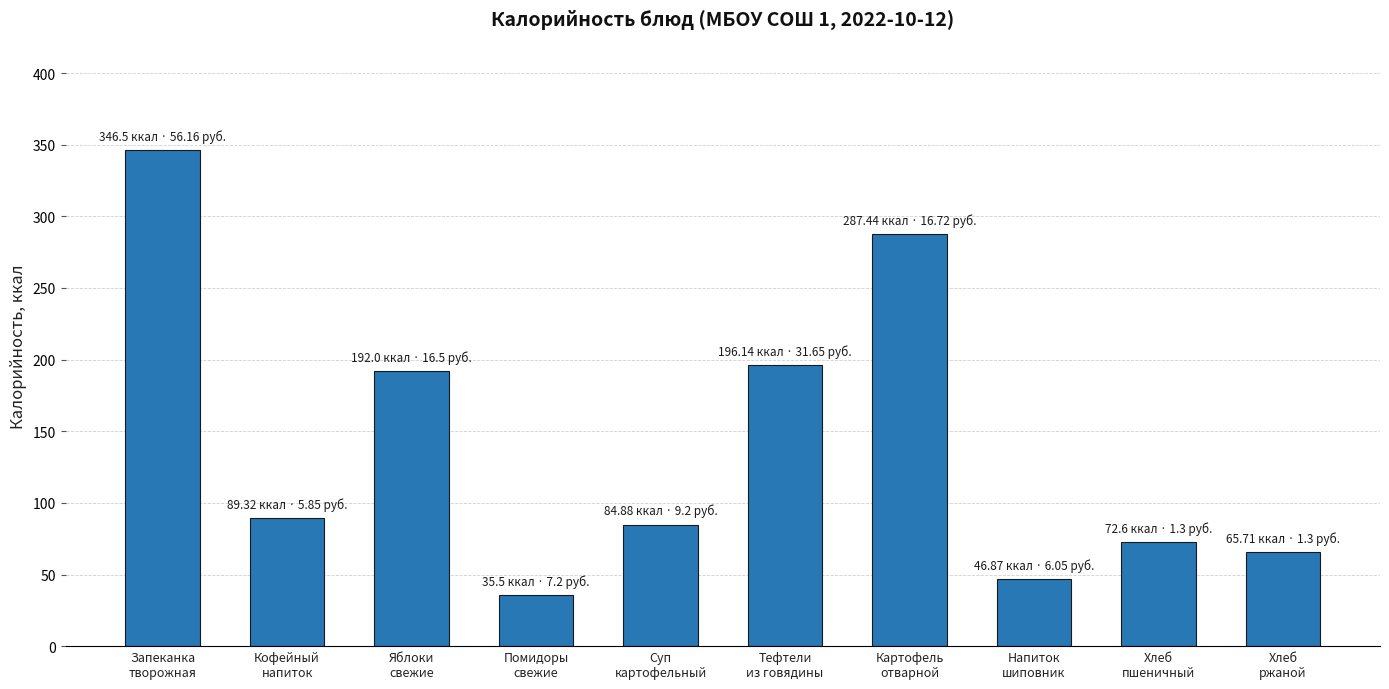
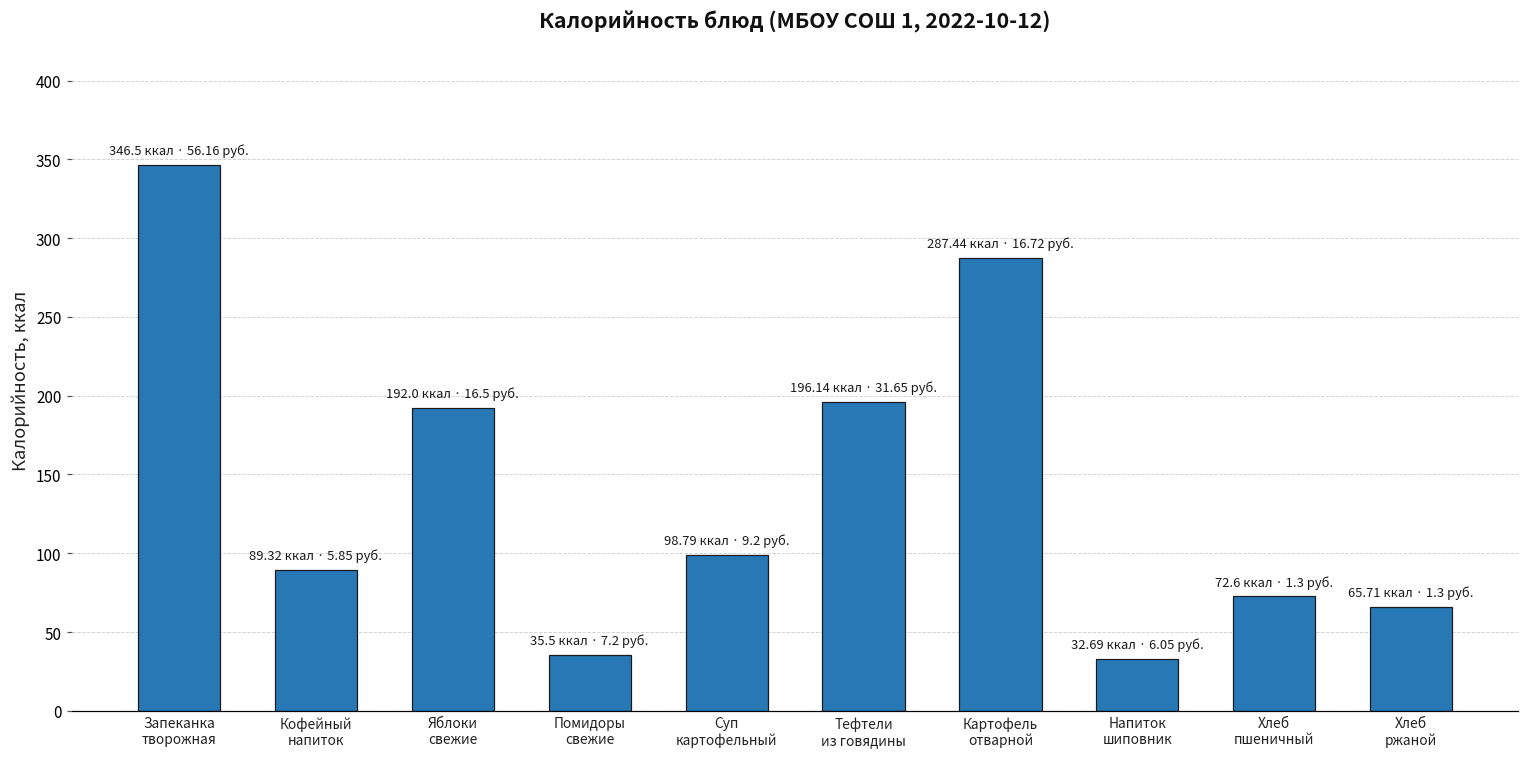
  {
    "Запеканка творожная": 346.5,
    "Кофейный напиток": 89.32,
    "Яблоки свежие": 192.0,
    "Помидоры свежие": 35.5,
-   "Суп картофельный": 84.88,
+   "Суп картофельный": 98.79,
    "Тефтели из говядины": 196.14,
    "Картофель отварной": 287.44,
-   "Напиток шиповник": 46.87,
+   "Напиток шиповник": 32.69,
    "Хлеб пшеничный": 72.6,
    "Хлеб ржаной": 65.71
  }
